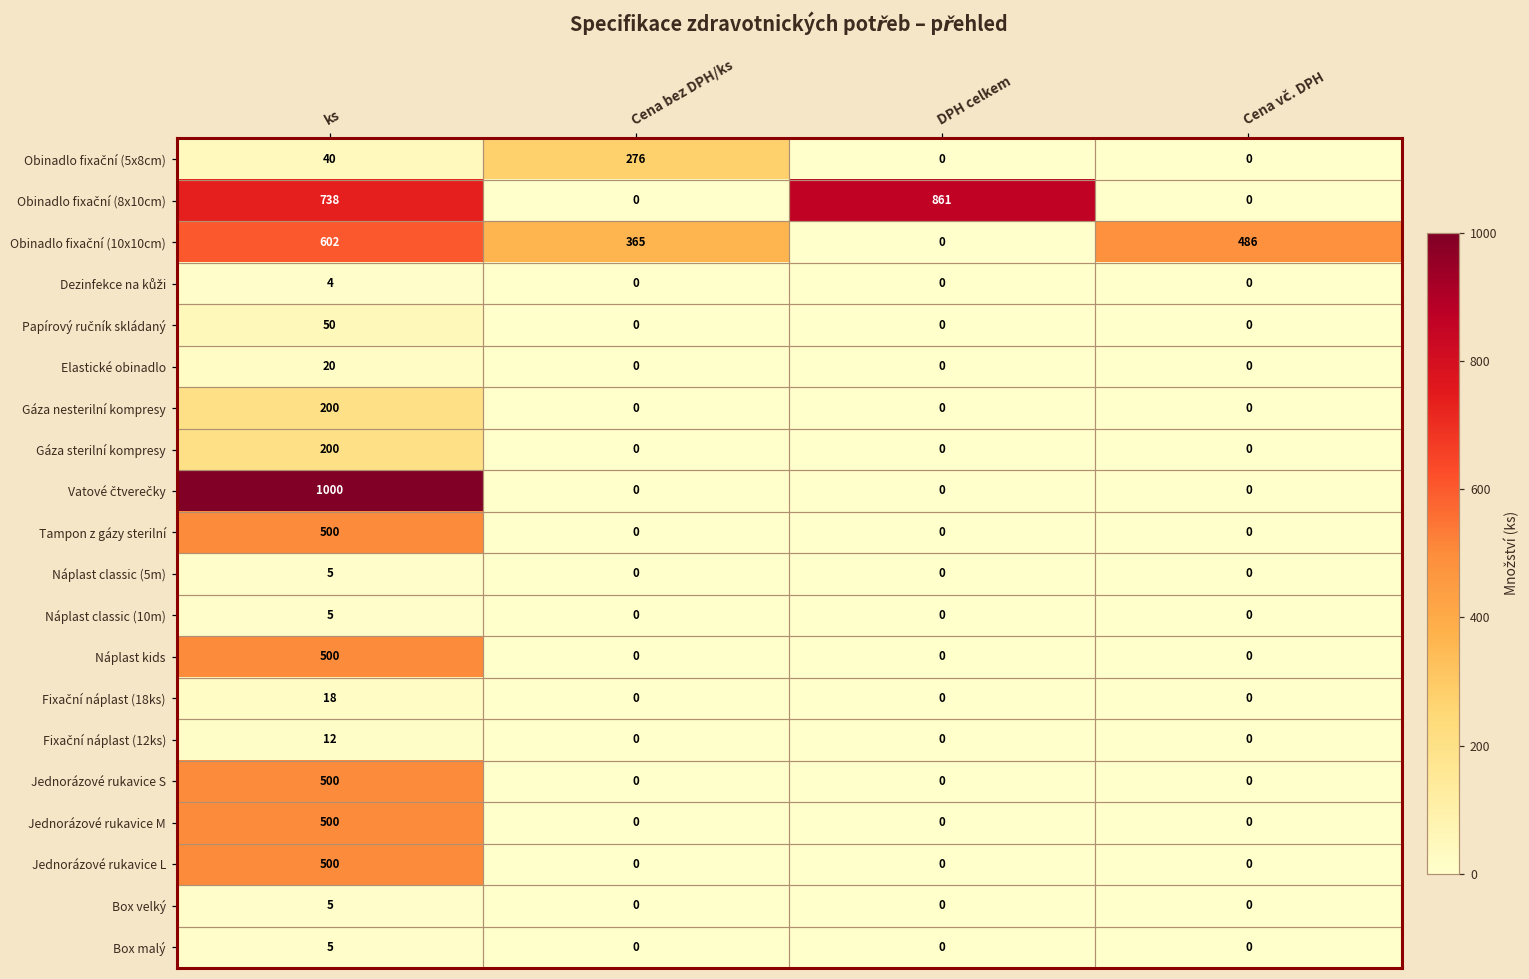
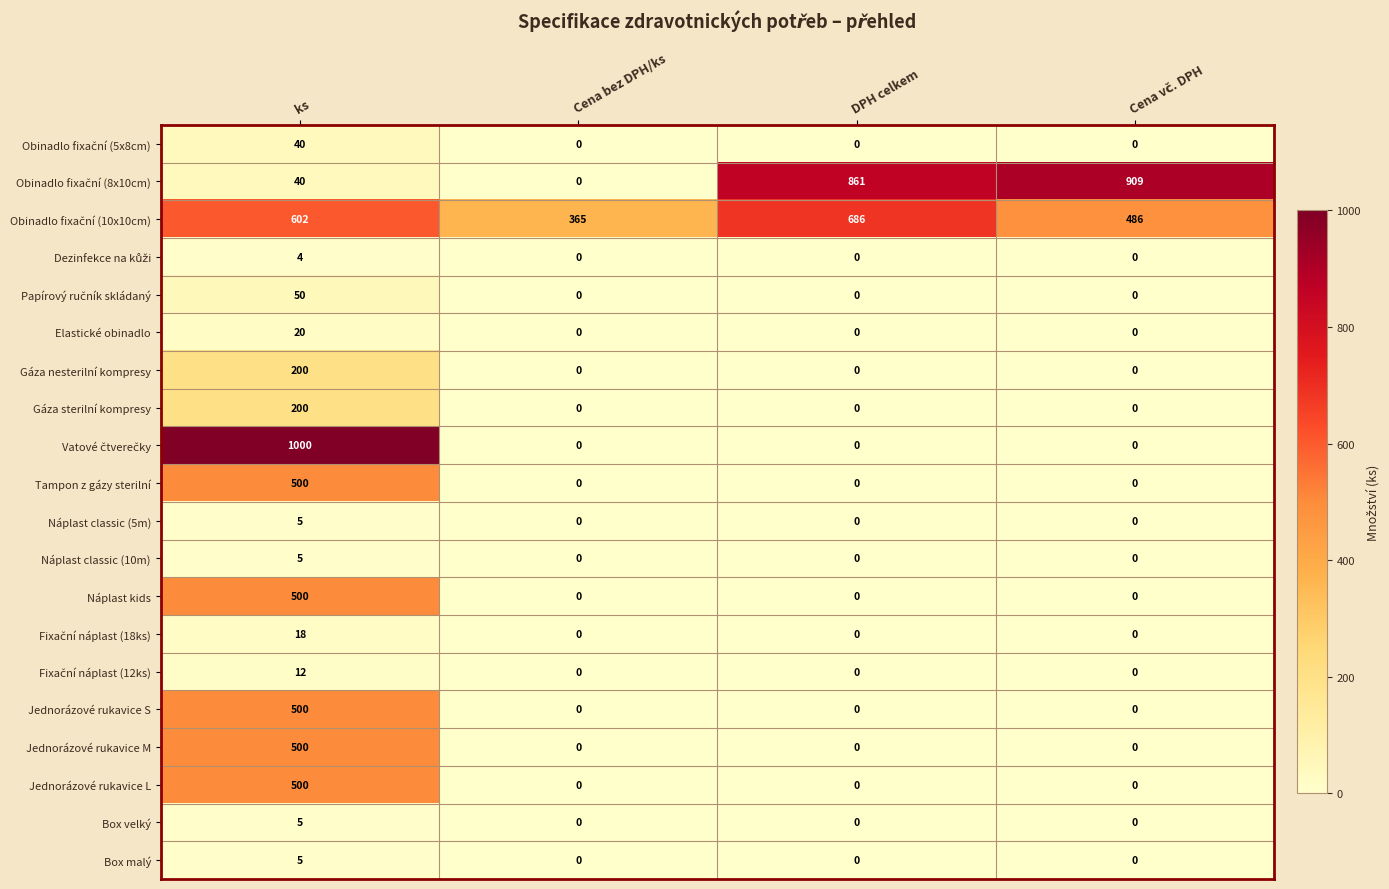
  {
    "Obinadlo fixační (5x8cm)": {
      "ks": 40,
-     "Cena bez DPH/ks": 276,
+     "Cena bez DPH/ks": 0,
      "DPH celkem": 0,
      "Cena vč. DPH": 0
    },
    "Obinadlo fixační (8x10cm)": {
-     "ks": 738,
+     "ks": 40,
      "Cena bez DPH/ks": 0,
      "DPH celkem": 861,
-     "Cena vč. DPH": 0
+     "Cena vč. DPH": 909
    },
    "Obinadlo fixační (10x10cm)": {
      "ks": 602,
      "Cena bez DPH/ks": 365,
-     "DPH celkem": 0,
+     "DPH celkem": 686,
      "Cena vč. DPH": 486
    },
    "Dezinfekce na kůži": {
      "ks": 4,
      "Cena bez DPH/ks": 0,
      "DPH celkem": 0,
      "Cena vč. DPH": 0
    },
    "Papírový ručník skládaný": {
      "ks": 50,
      "Cena bez DPH/ks": 0,
      "DPH celkem": 0,
      "Cena vč. DPH": 0
    },
    "Elastické obinadlo": {
      "ks": 20,
      "Cena bez DPH/ks": 0,
      "DPH celkem": 0,
      "Cena vč. DPH": 0
    },
    "Gáza nesterilní kompresy": {
      "ks": 200,
      "Cena bez DPH/ks": 0,
      "DPH celkem": 0,
      "Cena vč. DPH": 0
    },
    "Gáza sterilní kompresy": {
      "ks": 200,
      "Cena bez DPH/ks": 0,
      "DPH celkem": 0,
      "Cena vč. DPH": 0
    },
    "Vatové čtverečky": {
      "ks": 1000,
      "Cena bez DPH/ks": 0,
      "DPH celkem": 0,
      "Cena vč. DPH": 0
    },
    "Tampon z gázy sterilní": {
      "ks": 500,
      "Cena bez DPH/ks": 0,
      "DPH celkem": 0,
      "Cena vč. DPH": 0
    },
    "Náplast classic (5m)": {
      "ks": 5,
      "Cena bez DPH/ks": 0,
      "DPH celkem": 0,
      "Cena vč. DPH": 0
    },
    "Náplast classic (10m)": {
      "ks": 5,
      "Cena bez DPH/ks": 0,
      "DPH celkem": 0,
      "Cena vč. DPH": 0
    },
    "Náplast kids": {
      "ks": 500,
      "Cena bez DPH/ks": 0,
      "DPH celkem": 0,
      "Cena vč. DPH": 0
    },
    "Fixační náplast (18ks)": {
      "ks": 18,
      "Cena bez DPH/ks": 0,
      "DPH celkem": 0,
      "Cena vč. DPH": 0
    },
    "Fixační náplast (12ks)": {
      "ks": 12,
      "Cena bez DPH/ks": 0,
      "DPH celkem": 0,
      "Cena vč. DPH": 0
    },
    "Jednorázové rukavice S": {
      "ks": 500,
      "Cena bez DPH/ks": 0,
      "DPH celkem": 0,
      "Cena vč. DPH": 0
    },
    "Jednorázové rukavice M": {
      "ks": 500,
      "Cena bez DPH/ks": 0,
      "DPH celkem": 0,
      "Cena vč. DPH": 0
    },
    "Jednorázové rukavice L": {
      "ks": 500,
      "Cena bez DPH/ks": 0,
      "DPH celkem": 0,
      "Cena vč. DPH": 0
    },
    "Box velký": {
      "ks": 5,
      "Cena bez DPH/ks": 0,
      "DPH celkem": 0,
      "Cena vč. DPH": 0
    },
    "Box malý": {
      "ks": 5,
      "Cena bez DPH/ks": 0,
      "DPH celkem": 0,
      "Cena vč. DPH": 0
    }
  }
